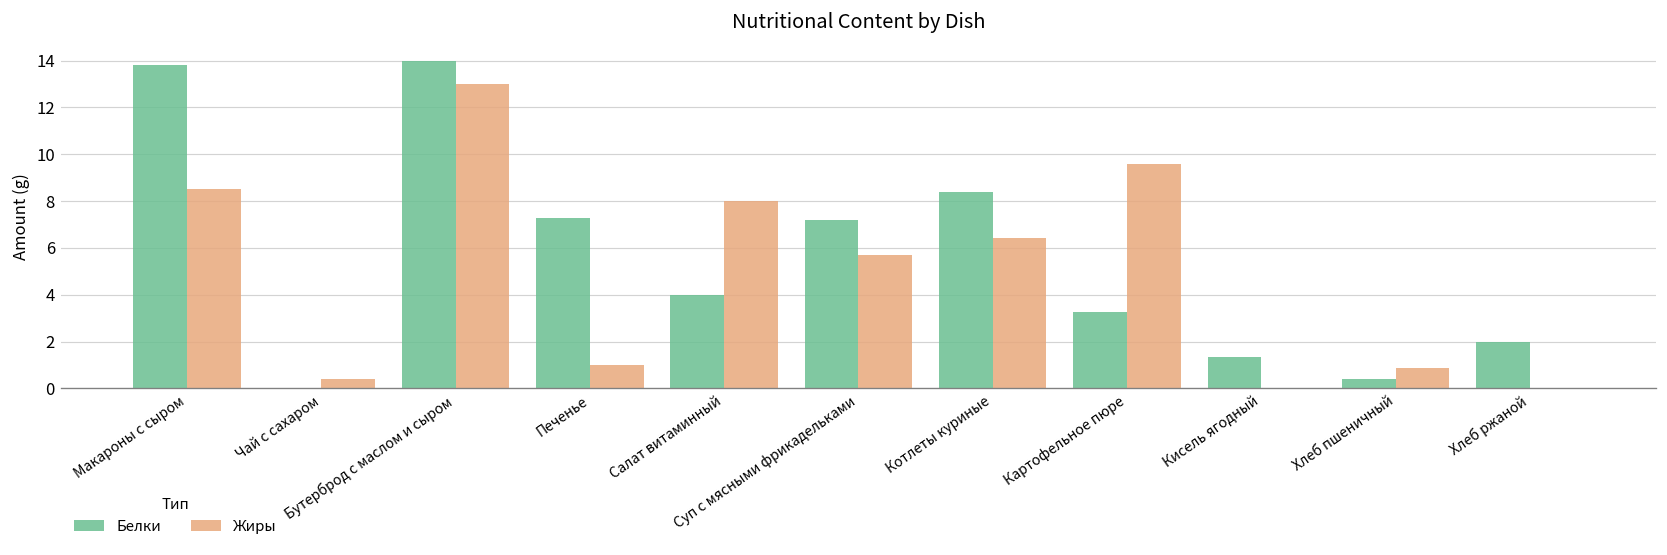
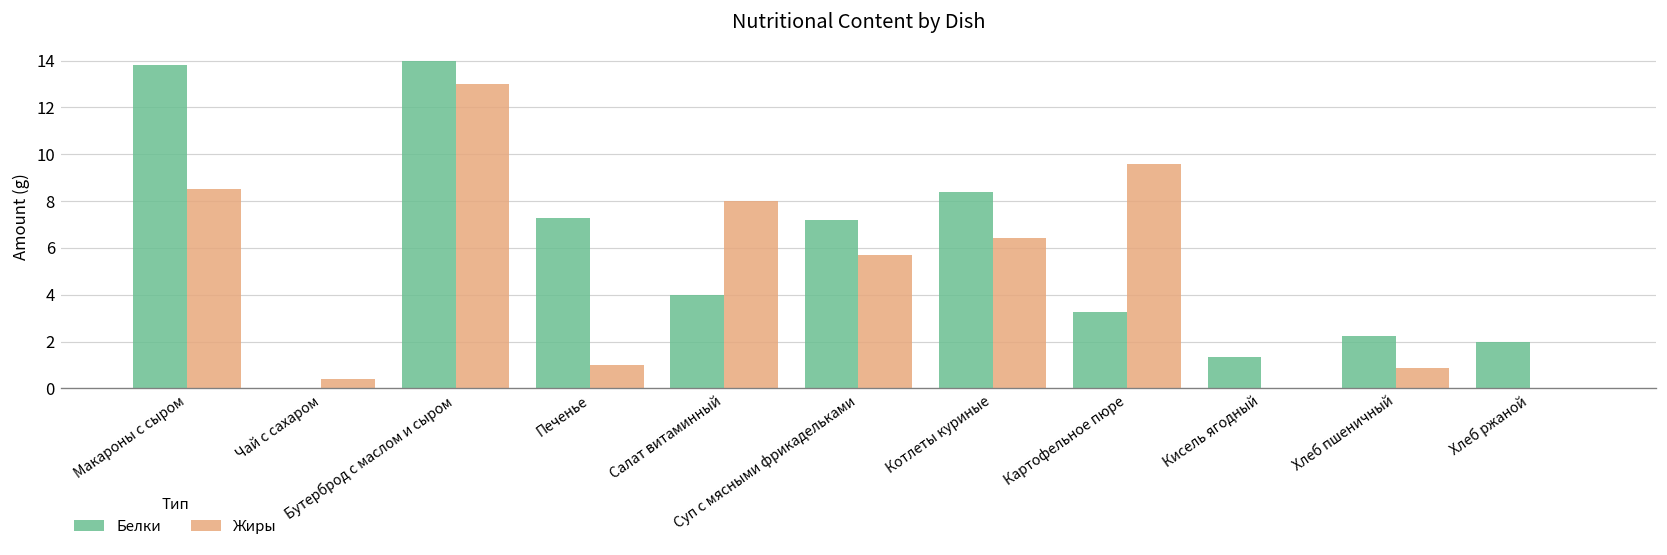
  {
    "Белки": {
      "Макароны с сыром": 13.8,
      "Чай с сахаром": 0.0,
      "Бутерброд с маслом и сыром": 14.0,
      "Печенье": 7.3,
      "Салат витаминный": 4.0,
      "Суп с мясными фрикадельками": 7.2,
      "Котлеты куриные": 8.4,
      "Картофельное пюре": 3.3,
      "Кисель ягодный": 1.4,
-     "Хлеб пшеничный": 0.4,
+     "Хлеб пшеничный": 2.3,
      "Хлеб ржаной": 2.0
    },
    "Жиры": {
      "Макароны с сыром": 8.5,
      "Чай с сахаром": 0.4,
      "Бутерброд с маслом и сыром": 13.0,
      "Печенье": 1.0,
      "Салат витаминный": 8.0,
      "Суп с мясными фрикадельками": 5.7,
      "Котлеты куриные": 6.4,
      "Картофельное пюре": 9.6,
      "Кисель ягодный": 0.0,
      "Хлеб пшеничный": 0.9,
      "Хлеб ржаной": 0.0
    }
  }
